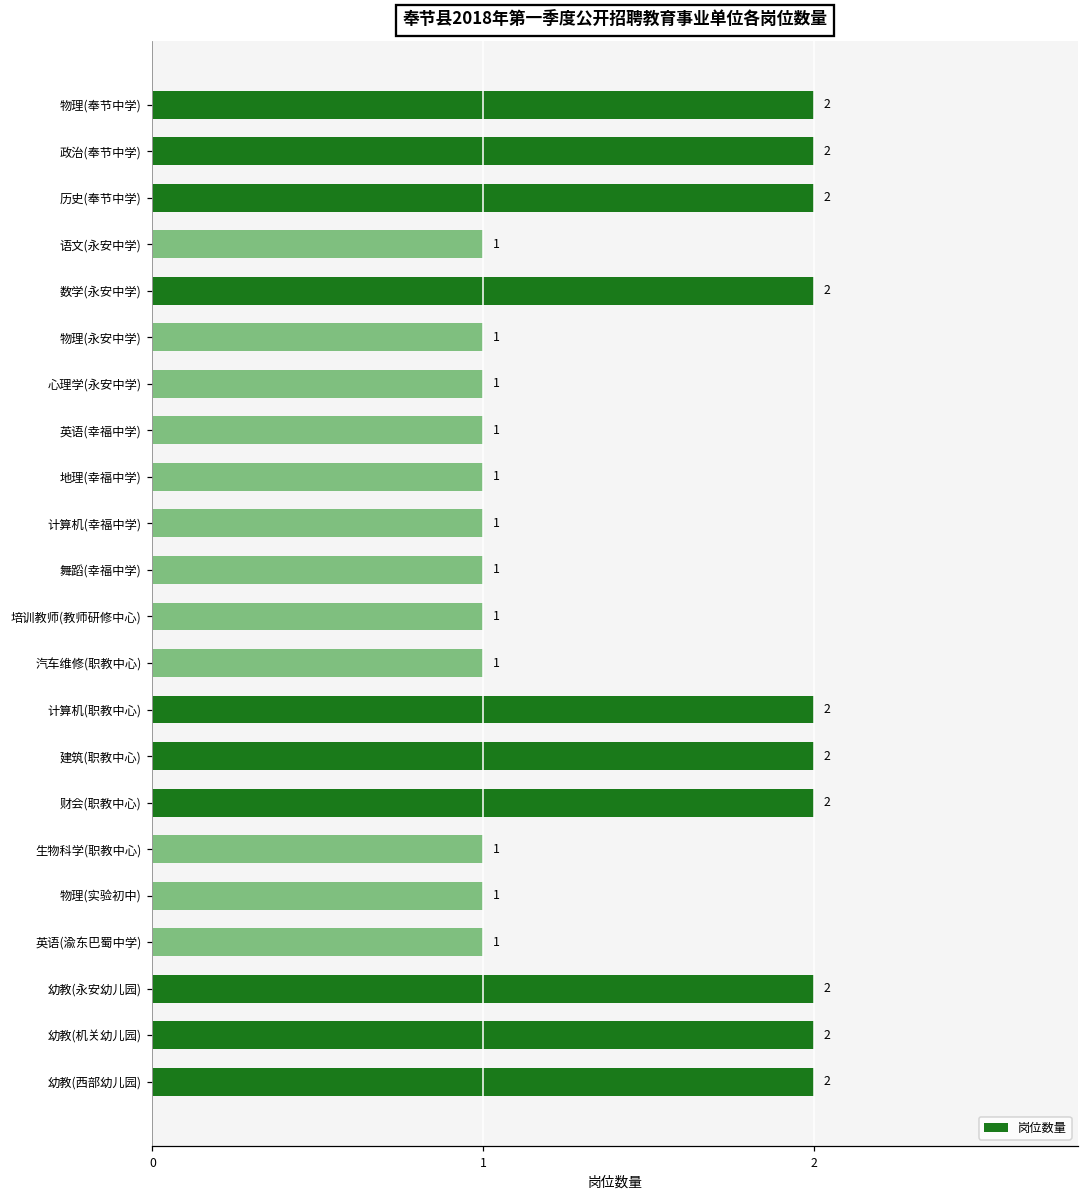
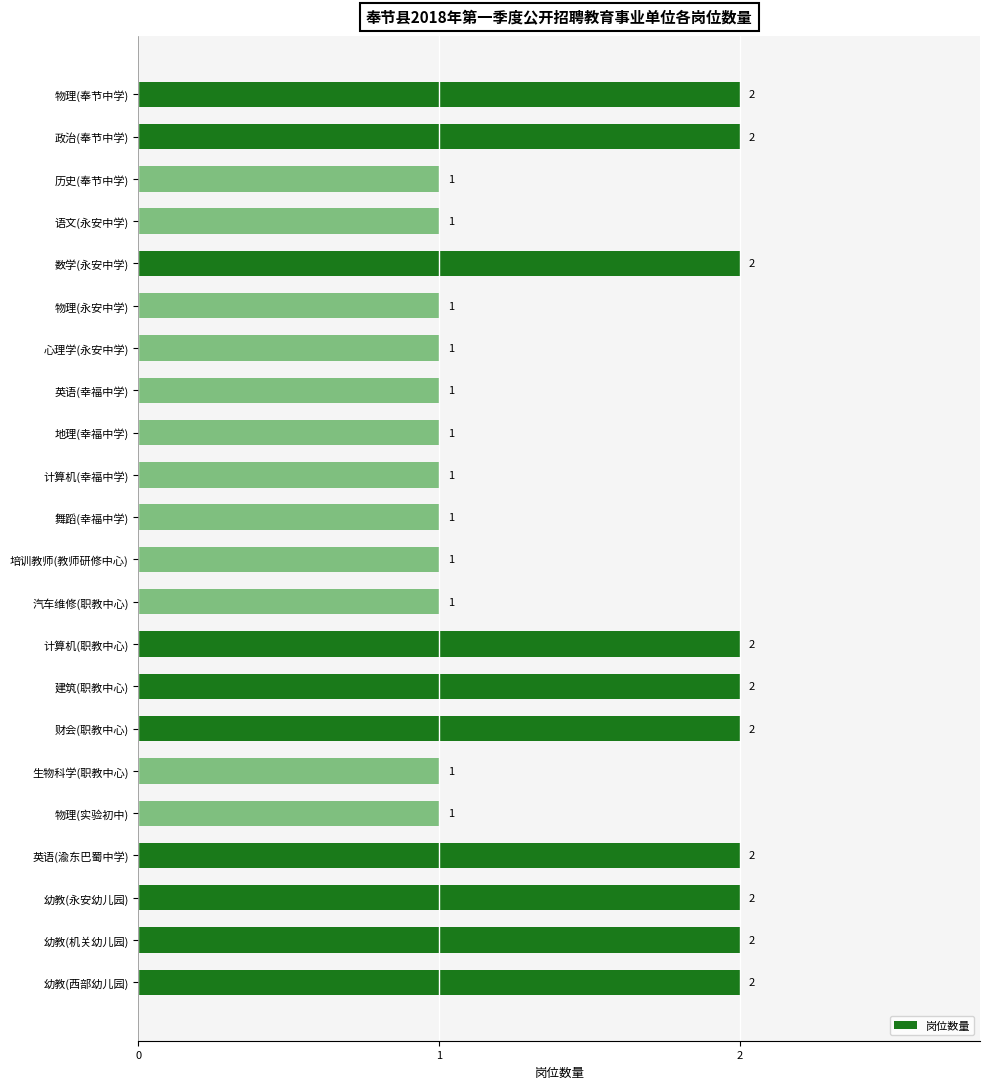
  {
    "物理(奉节中学)": 2,
    "政治(奉节中学)": 2,
-   "历史(奉节中学)": 2,
+   "历史(奉节中学)": 1,
    "语文(永安中学)": 1,
    "数学(永安中学)": 2,
    "物理(永安中学)": 1,
    "心理学(永安中学)": 1,
    "英语(幸福中学)": 1,
    "地理(幸福中学)": 1,
    "计算机(幸福中学)": 1,
    "舞蹈(幸福中学)": 1,
    "培训教师(教师研修中心)": 1,
    "汽车维修(职教中心)": 1,
    "计算机(职教中心)": 2,
    "建筑(职教中心)": 2,
    "财会(职教中心)": 2,
    "生物科学(职教中心)": 1,
    "物理(实验初中)": 1,
-   "英语(渝东巴蜀中学)": 1,
+   "英语(渝东巴蜀中学)": 2,
    "幼教(永安幼儿园)": 2,
    "幼教(机关幼儿园)": 2,
    "幼教(西部幼儿园)": 2
  }
